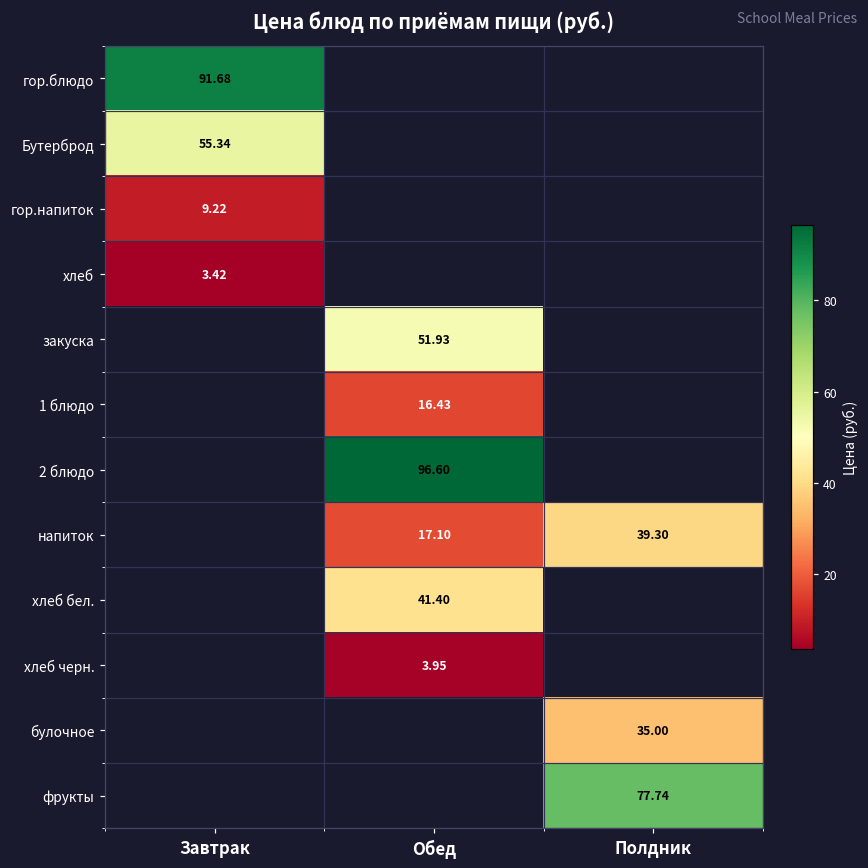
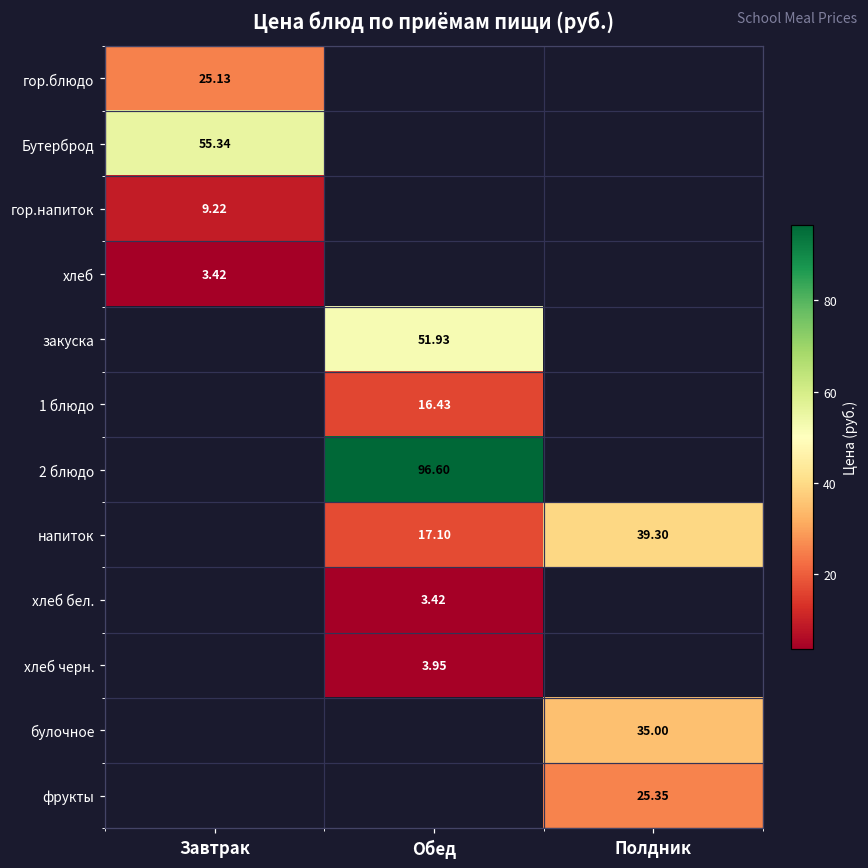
  {
    "гор.блюдо": {
-     "Завтрак": 91.68
+     "Завтрак": 25.13
    },
    "Бутерброд": {
      "Завтрак": 55.34
    },
    "гор.напиток": {
      "Завтрак": 9.22
    },
    "хлеб": {
      "Завтрак": 3.42
    },
    "закуска": {
      "Обед": 51.93
    },
    "1 блюдо": {
      "Обед": 16.43
    },
    "2 блюдо": {
      "Обед": 96.60
    },
    "напиток": {
      "Обед": 17.10,
      "Полдник": 39.30
    },
    "хлеб бел.": {
-     "Обед": 41.40
+     "Обед": 3.42
    },
    "хлеб черн.": {
      "Обед": 3.95
    },
    "булочное": {
      "Полдник": 35.00
    },
    "фрукты": {
-     "Полдник": 77.74
+     "Полдник": 25.35
    }
  }
